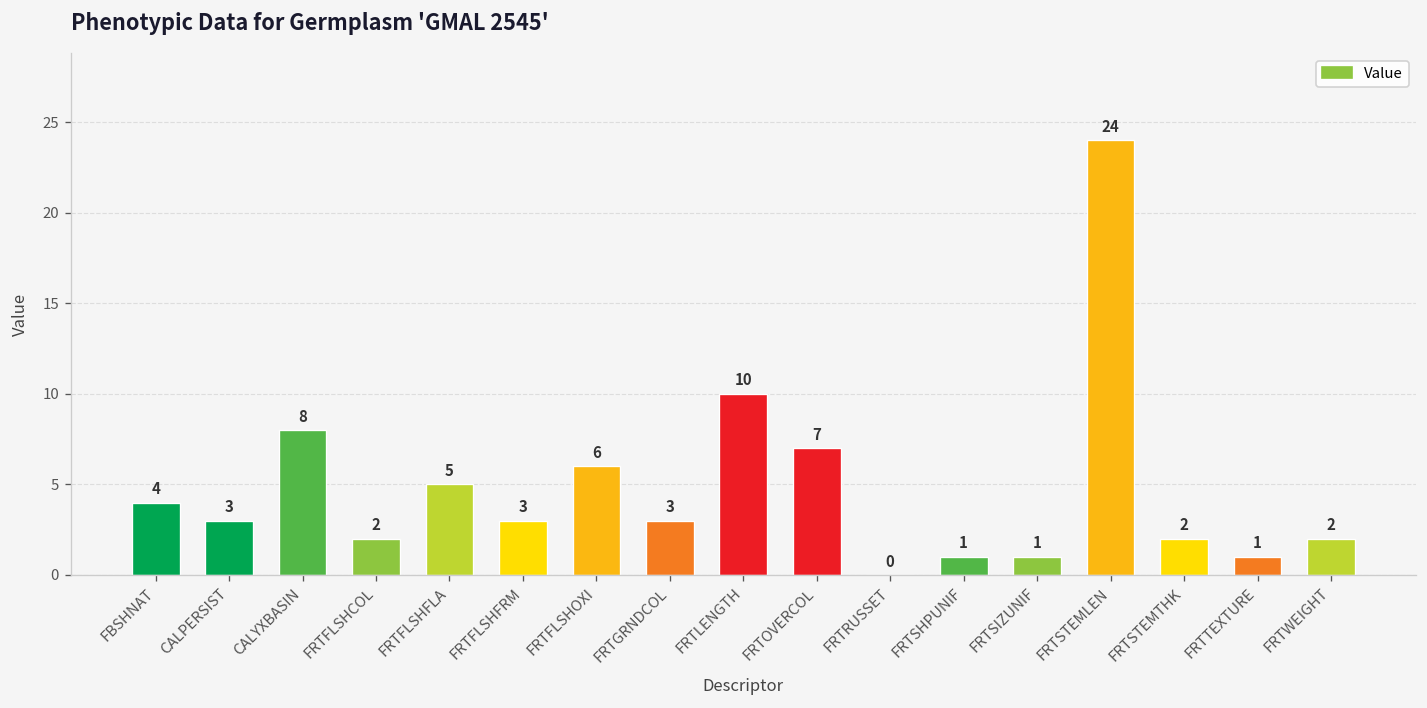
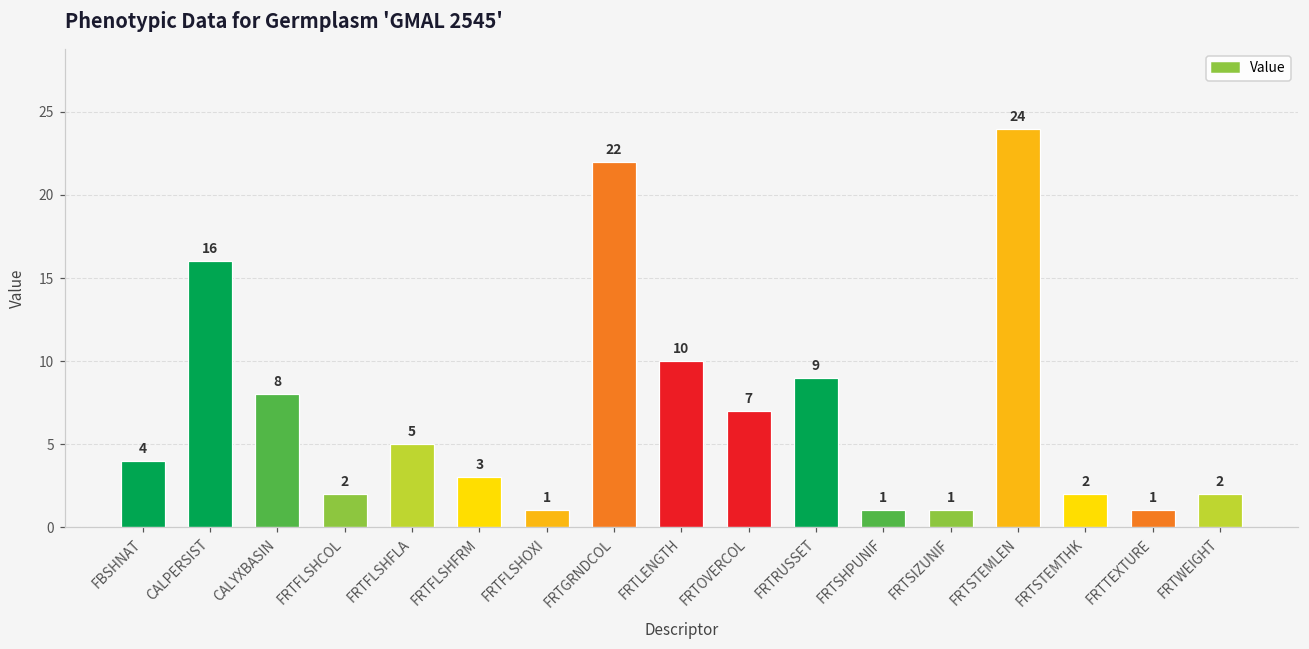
  {
    "FBSHNAT": 4,
-   "CALPERSIST": 3,
+   "CALPERSIST": 16,
    "CALYXBASIN": 8,
    "FRTFLSHCOL": 2,
    "FRTFLSHFLA": 5,
    "FRTFLSHFRM": 3,
-   "FRTFLSHOXI": 6,
-   "FRTGRNDCOL": 3,
+   "FRTFLSHOXI": 1,
+   "FRTGRNDCOL": 22,
    "FRTLENGTH": 10,
    "FRTOVERCOL": 7,
-   "FRTRUSSET": 0,
+   "FRTRUSSET": 9,
    "FRTSHPUNIF": 1,
    "FRTSIZUNIF": 1,
    "FRTSTEMLEN": 24,
    "FRTSTEMTHK": 2,
    "FRTTEXTURE": 1,
    "FRTWEIGHT": 2
  }
